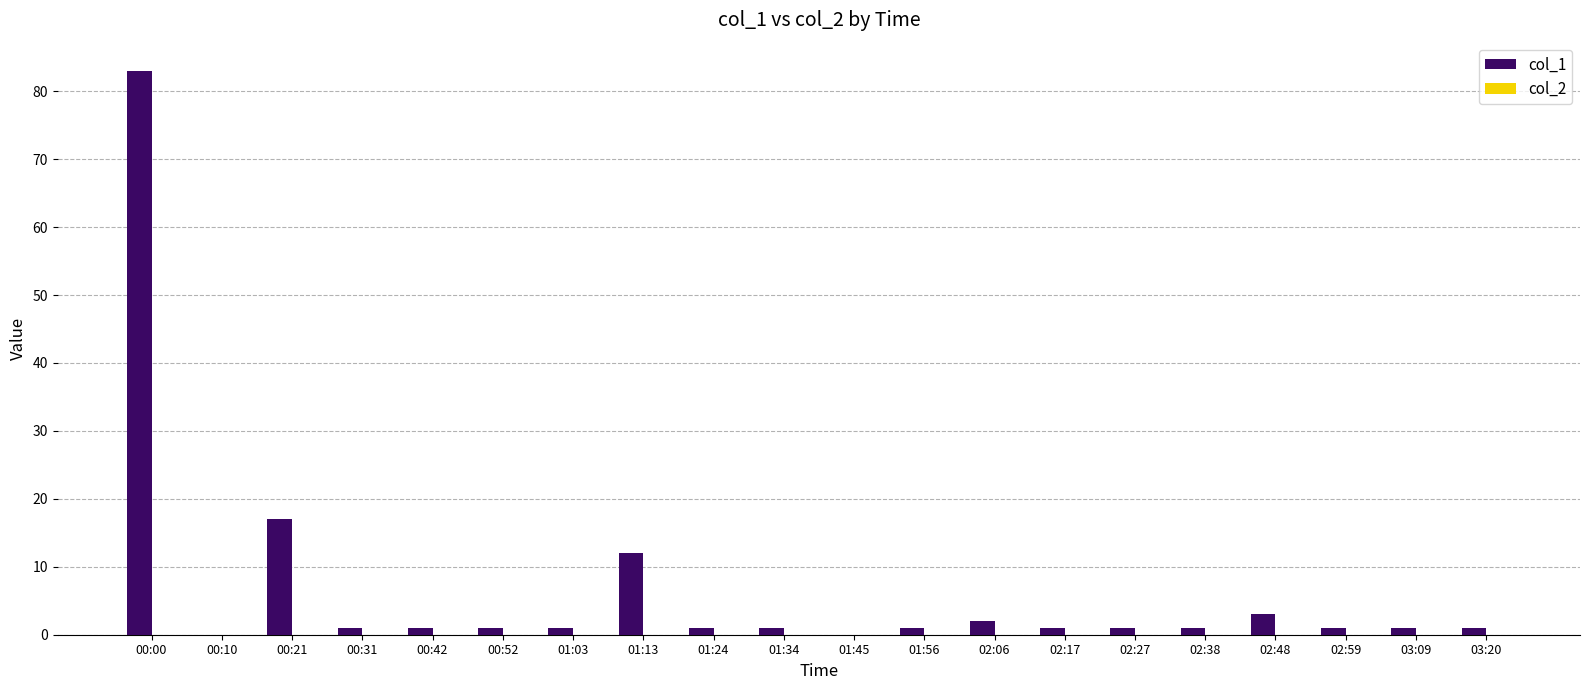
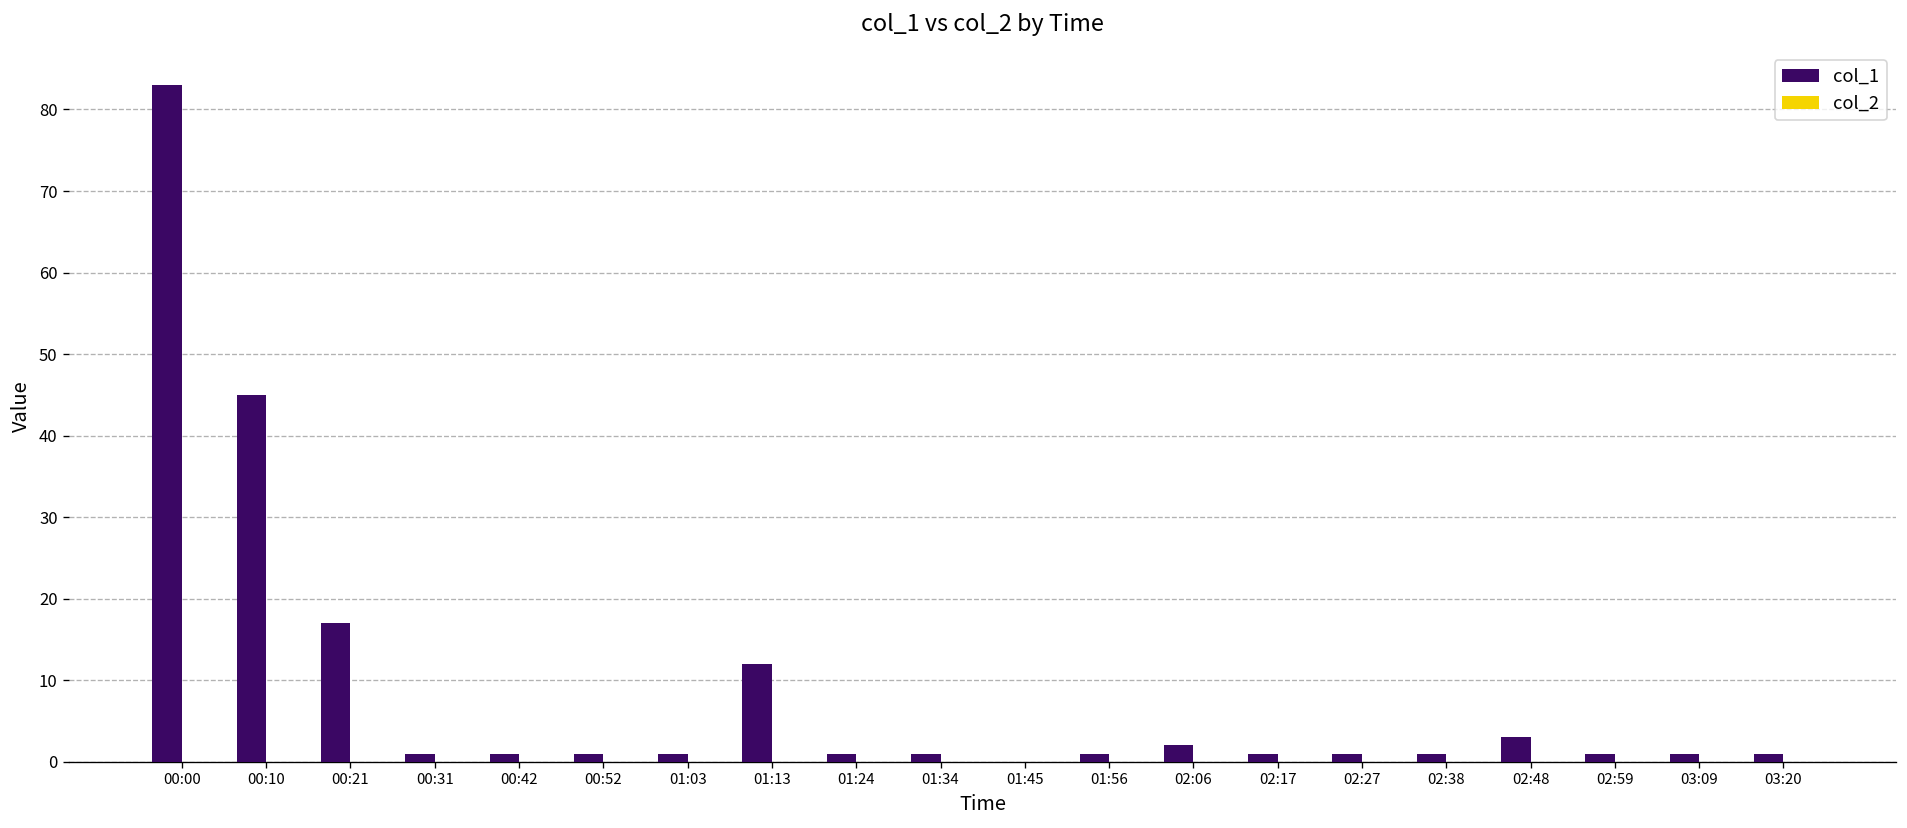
  {
    "col_1": {
      "00:00": 83,
-     "00:10": 0,
+     "00:10": 45,
      "00:21": 17,
      "00:31": 1,
      "00:42": 1,
      "00:52": 1,
      "01:03": 1,
      "01:13": 12,
      "01:24": 1,
      "01:34": 1,
      "01:45": 0,
      "01:56": 1,
      "02:06": 2,
      "02:17": 1,
      "02:27": 1,
      "02:38": 1,
      "02:48": 3,
      "02:59": 1,
      "03:09": 1,
      "03:20": 1
    },
    "col_2": {
      "00:00": 0,
      "00:10": 0,
      "00:21": 0,
      "00:31": 0,
      "00:42": 0,
      "00:52": 0,
      "01:03": 0,
      "01:13": 0,
      "01:24": 0,
      "01:34": 0,
      "01:45": 0,
      "01:56": 0,
      "02:06": 0,
      "02:17": 0,
      "02:27": 0,
      "02:38": 0,
      "02:48": 0,
      "02:59": 0,
      "03:09": 0,
      "03:20": 0
    }
  }
